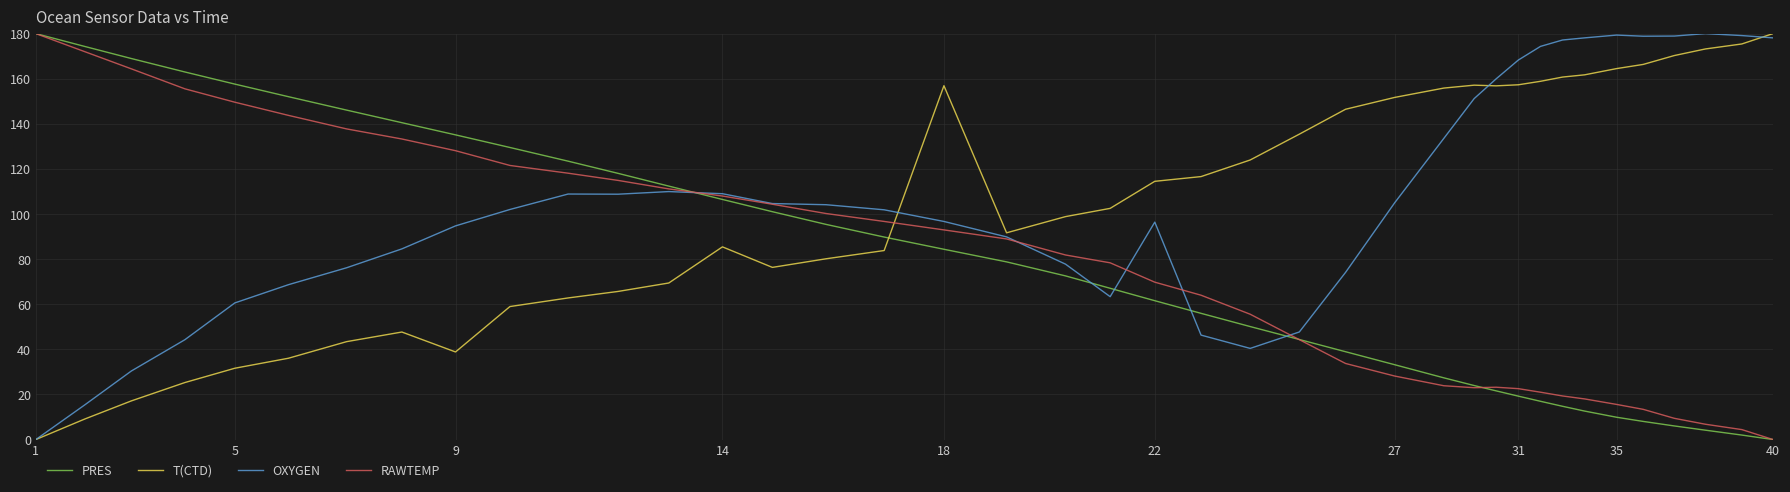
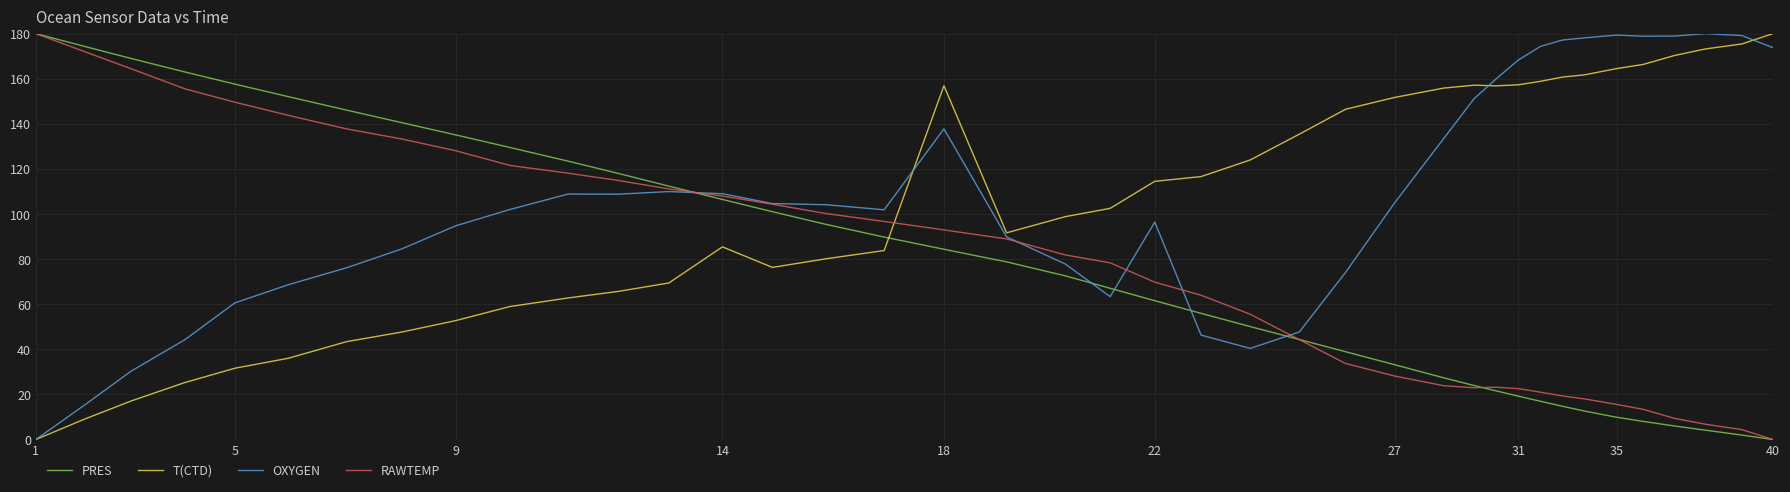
  {
    "PRES": {
      "5": 158,
      "9": 135,
      "14": 106,
      "18": 84,
      "22": 62,
      "27": 33,
      "31": 19,
      "35": 10
    },
    "T(CTD)": {
      "5": 32,
-     "9": 39,
+     "9": 53,
      "14": 85,
      "18": 157,
      "22": 114,
      "27": 152,
      "31": 157,
      "35": 164,
      "40": 180
    },
    "OXYGEN": {
      "5": 61,
      "9": 95,
-     "18": 97,
+     "18": 138,
      "22": 96,
      "27": 105,
      "31": 168,
      "35": 179,
-     "40": 178
+     "40": 174
    },
    "RAWTEMP": {
      "5": 150,
      "9": 128,
      "18": 93,
      "22": 70,
      "27": 28,
      "31": 23,
      "35": 16
    }
  }
